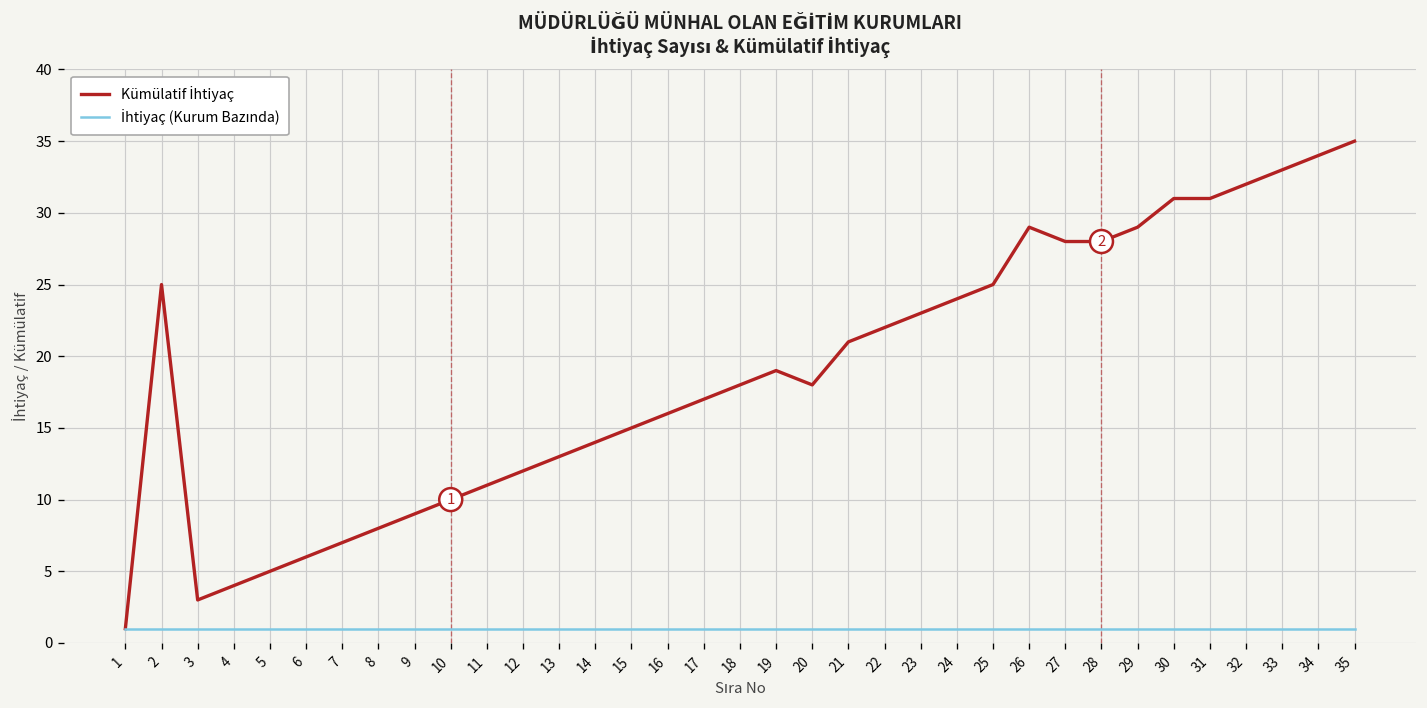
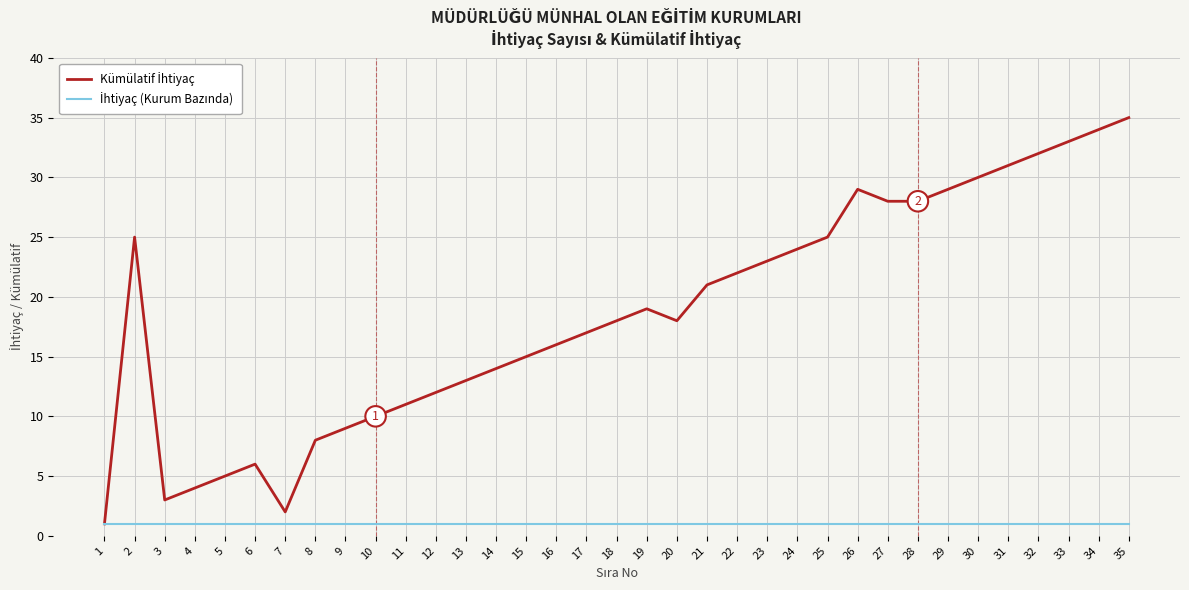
  {
    "Kümülatif İhtiyaç": {
      "2": 25,
      "3": 3,
      "4": 4,
      "5": 5,
      "6": 6,
-     "7": 7,
+     "7": 2,
      "8": 8,
      "9": 9,
      "11": 11,
      "12": 12,
      "13": 13,
      "14": 14,
      "15": 15,
      "16": 16,
      "17": 17,
      "18": 18,
      "19": 19,
      "20": 18,
      "21": 21,
      "22": 22,
      "23": 23,
      "24": 24,
      "25": 25,
      "26": 29,
      "27": 28,
      "29": 29,
-     "30": 31,
+     "30": 30,
      "31": 31,
      "32": 32,
      "33": 33,
      "34": 34,
      "35": 35
    },
    "İhtiyaç (Kurum Bazında)": {
      "2": 1,
      "3": 1,
      "4": 1,
      "5": 1,
      "6": 1,
      "7": 1,
      "8": 1,
      "9": 1,
      "10": 1,
      "11": 1,
      "12": 1,
      "13": 1,
      "14": 1,
      "15": 1,
      "16": 1,
      "17": 1,
      "18": 1,
      "19": 1,
      "20": 1,
      "21": 1,
      "22": 1,
      "23": 1,
      "24": 1,
      "25": 1,
      "26": 1,
      "27": 1,
      "28": 1,
      "29": 1,
      "30": 1,
      "31": 1,
      "32": 1,
      "33": 1,
      "34": 1,
      "35": 1
    }
  }
